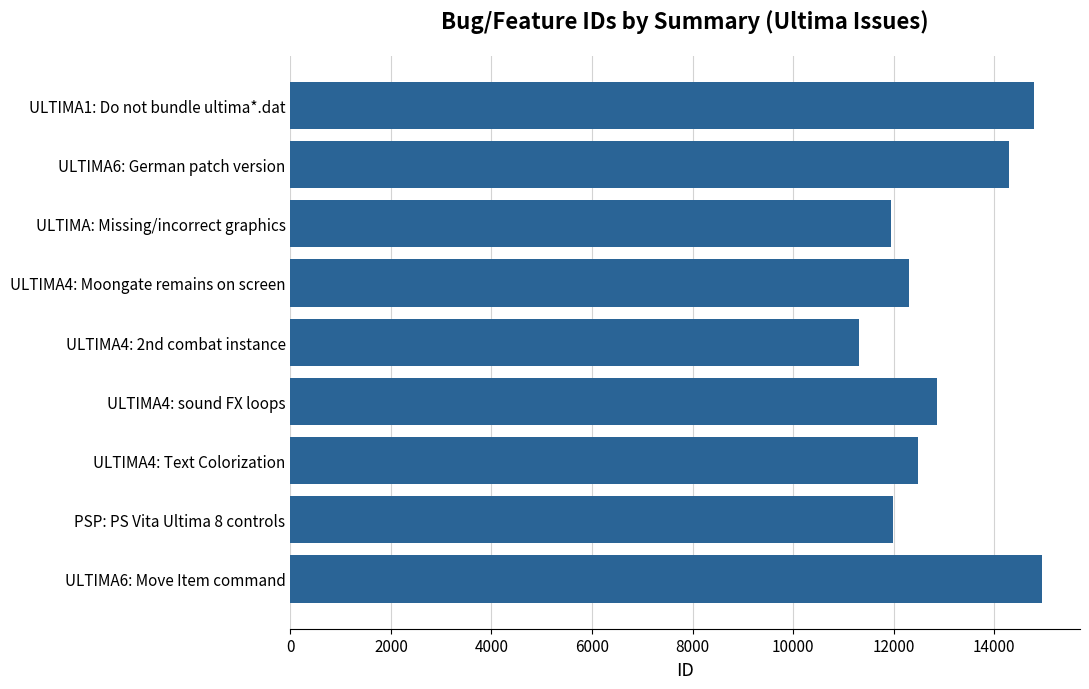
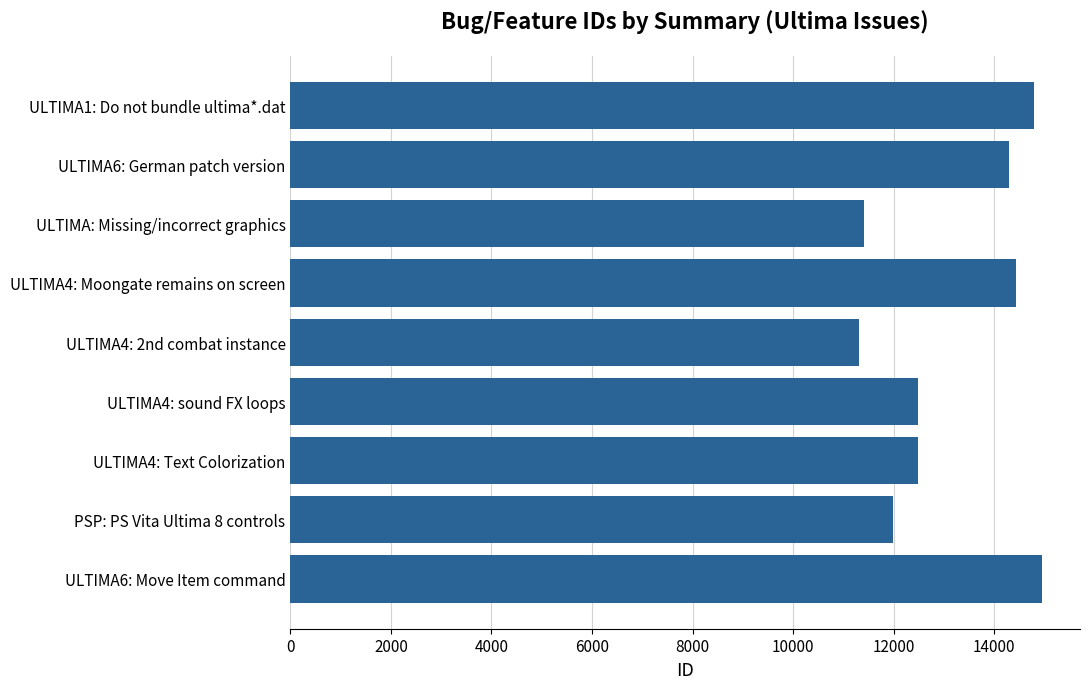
  {
    "ULTIMA1: Do not bundle ultima*.dat": 14800,
    "ULTIMA6: German patch version": 14300,
-   "ULTIMA: Missing/incorrect graphics": 11900,
-   "ULTIMA4: Moongate remains on screen": 12300,
+   "ULTIMA: Missing/incorrect graphics": 11400,
+   "ULTIMA4: Moongate remains on screen": 14400,
    "ULTIMA4: 2nd combat instance": 11300,
-   "ULTIMA4: sound FX loops": 12900,
+   "ULTIMA4: sound FX loops": 12500,
    "ULTIMA4: Text Colorization": 12500,
    "PSP: PS Vita Ultima 8 controls": 12000,
    "ULTIMA6: Move Item command": 15000
  }
